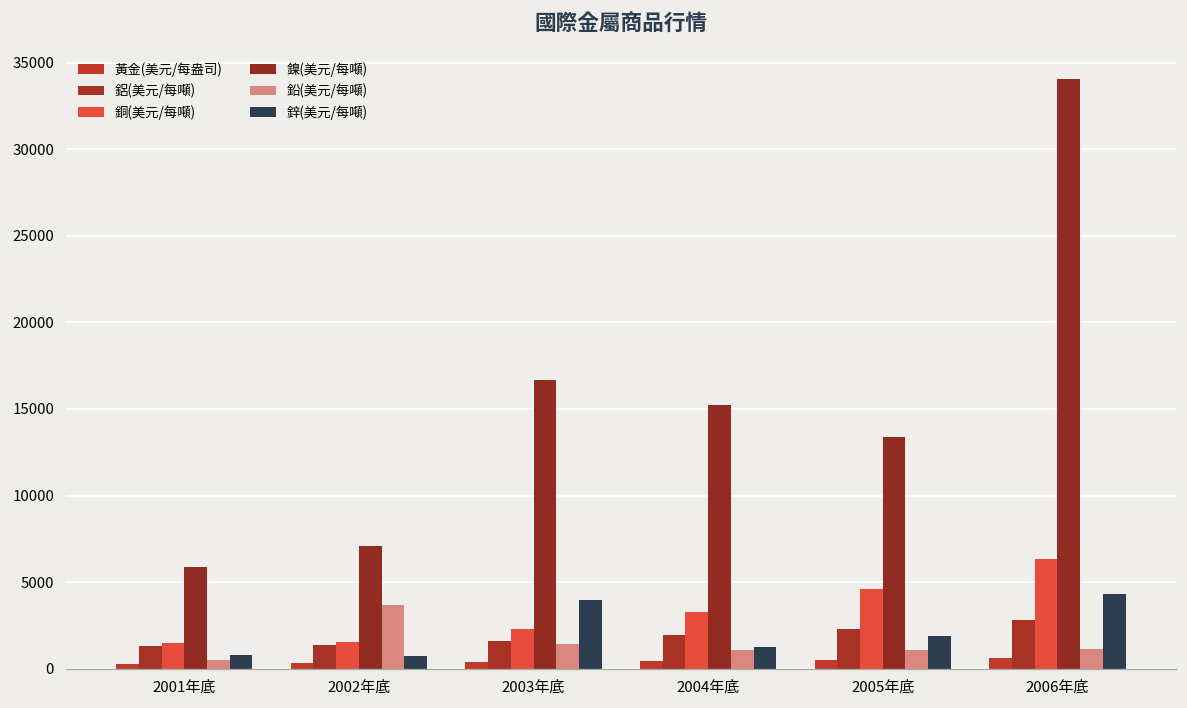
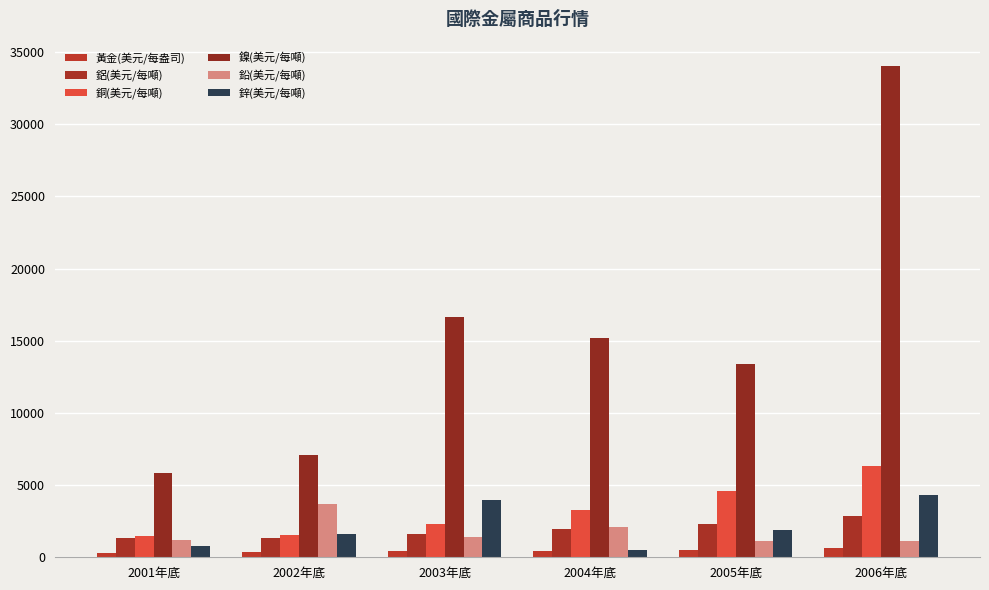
  {
    "鉛(美元/每噸)": {
-     "2001年底": 500,
+     "2001年底": 1200,
      "2002年底": 3700,
      "2003年底": 1400,
-     "2004年底": 1100,
+     "2004年底": 2100,
      "2005年底": 1100,
      "2006年底": 1100
    },
    "鋅(美元/每噸)": {
      "2001年底": 800,
-     "2002年底": 700,
+     "2002年底": 1600,
      "2003年底": 4000,
-     "2004年底": 1300,
+     "2004年底": 500,
      "2005年底": 1900,
      "2006年底": 4300
    }
  }
